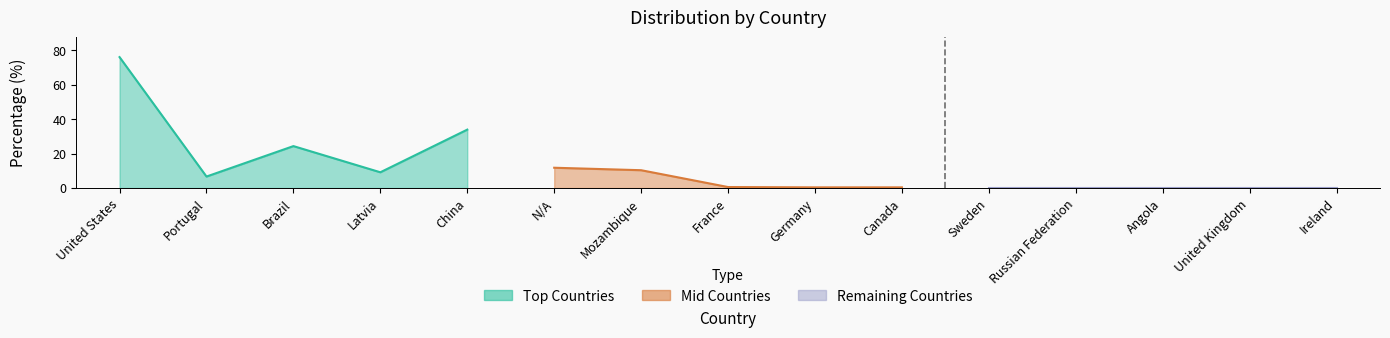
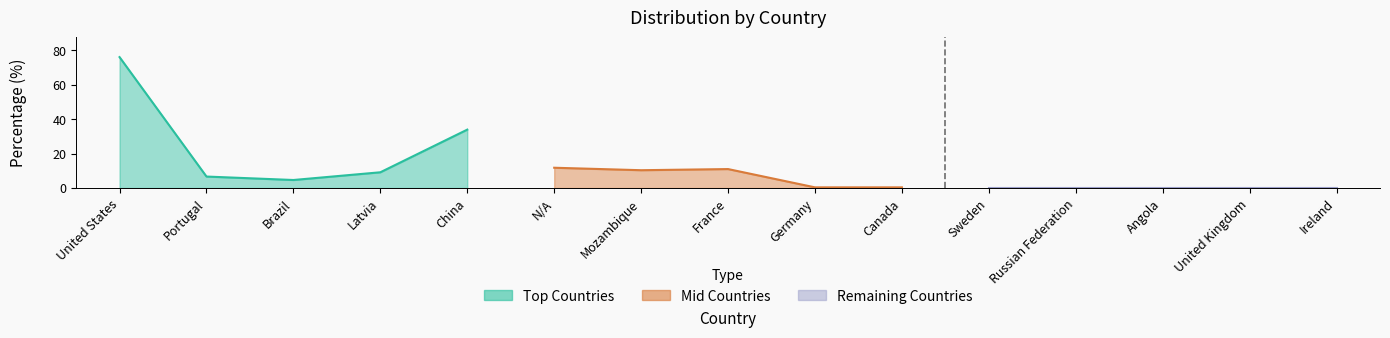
  {
    "Top Countries": {
      "United States": 76,
      "Portugal": 7,
-     "Brazil": 24,
+     "Brazil": 5,
      "Latvia": 9,
      "China": 34
    },
    "Mid Countries": {
      "N/A": 12,
      "Mozambique": 10,
-     "France": 1,
+     "France": 11,
      "Germany": 0,
      "Canada": 0
    },
    "Remaining Countries": {
      "Sweden": 0,
      "Russian Federation": 0,
      "Angola": 0,
      "United Kingdom": 0,
      "Ireland": 0
    }
  }
